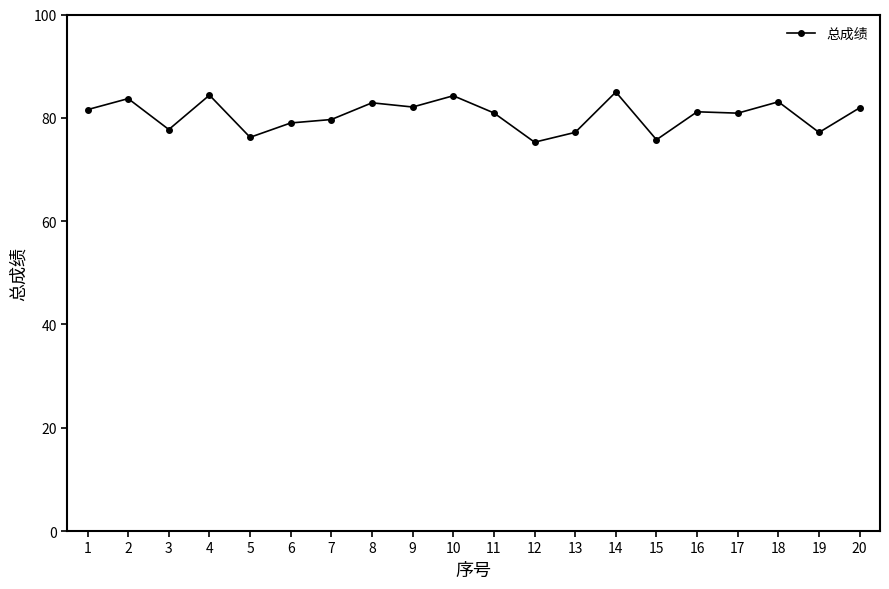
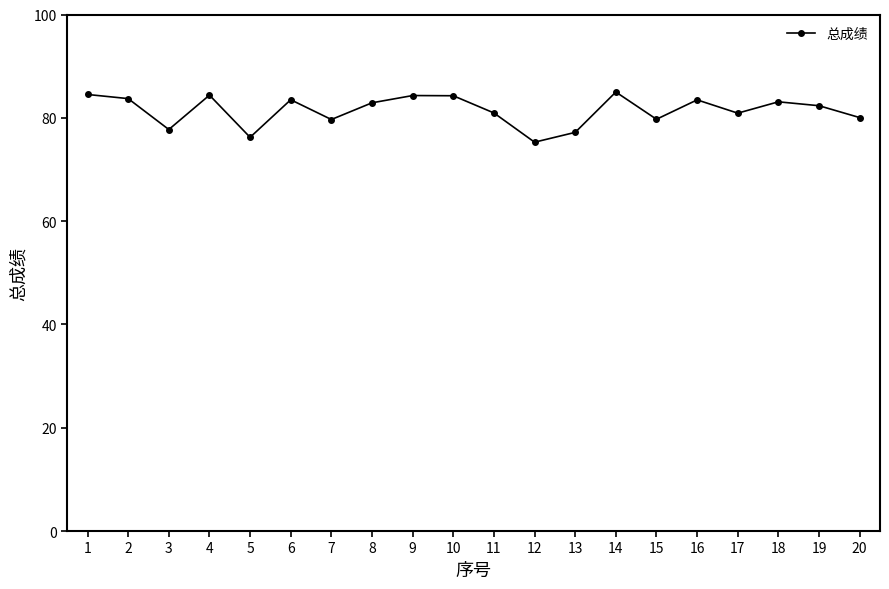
  {
-   "1": 82,
+   "1": 85,
    "2": 84,
    "3": 78,
    "4": 84,
    "5": 76,
-   "6": 79,
+   "6": 83,
    "7": 80,
    "8": 83,
-   "9": 82,
+   "9": 84,
    "10": 84,
    "11": 81,
    "12": 75,
    "13": 77,
    "14": 85,
-   "15": 76,
-   "16": 81,
+   "15": 80,
+   "16": 83,
    "17": 81,
    "18": 83,
-   "19": 77,
-   "20": 82
+   "19": 82,
+   "20": 80
  }
